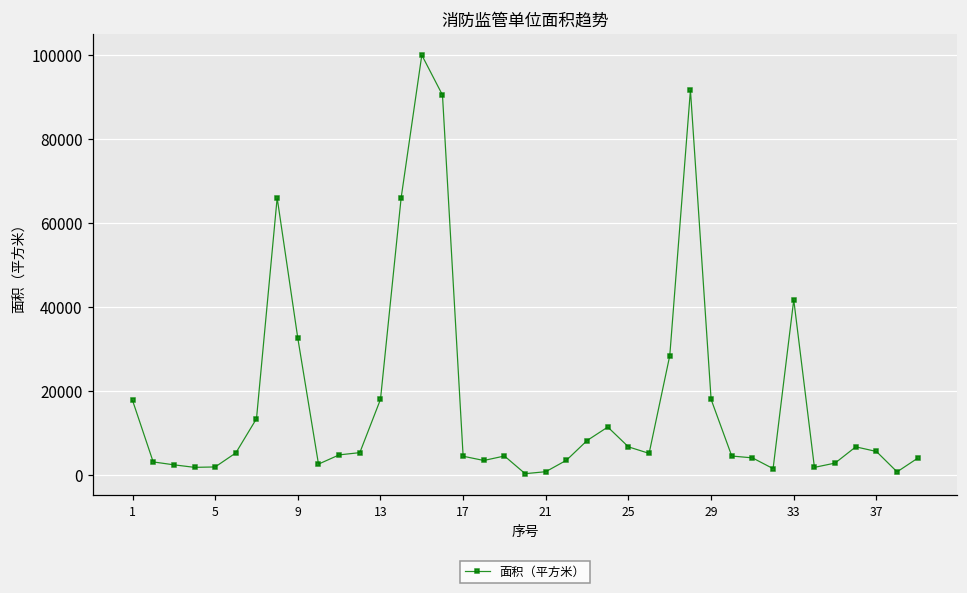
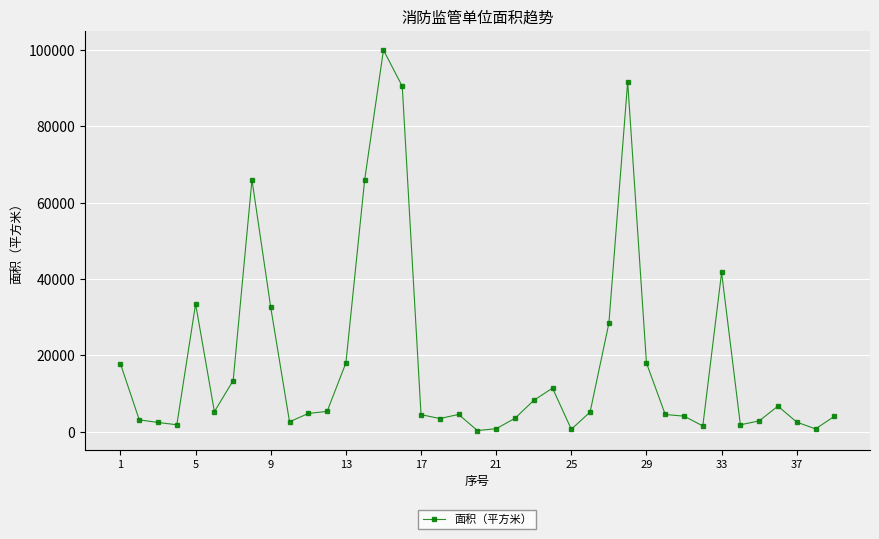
  {
    "1": 18000,
-   "5": 2000,
+   "5": 33000,
    "9": 33000,
    "13": 18000,
    "17": 4000,
    "21": 1000,
-   "25": 7000,
+   "25": 1000,
    "29": 18000,
    "33": 42000,
-   "37": 6000
+   "37": 3000
  }
